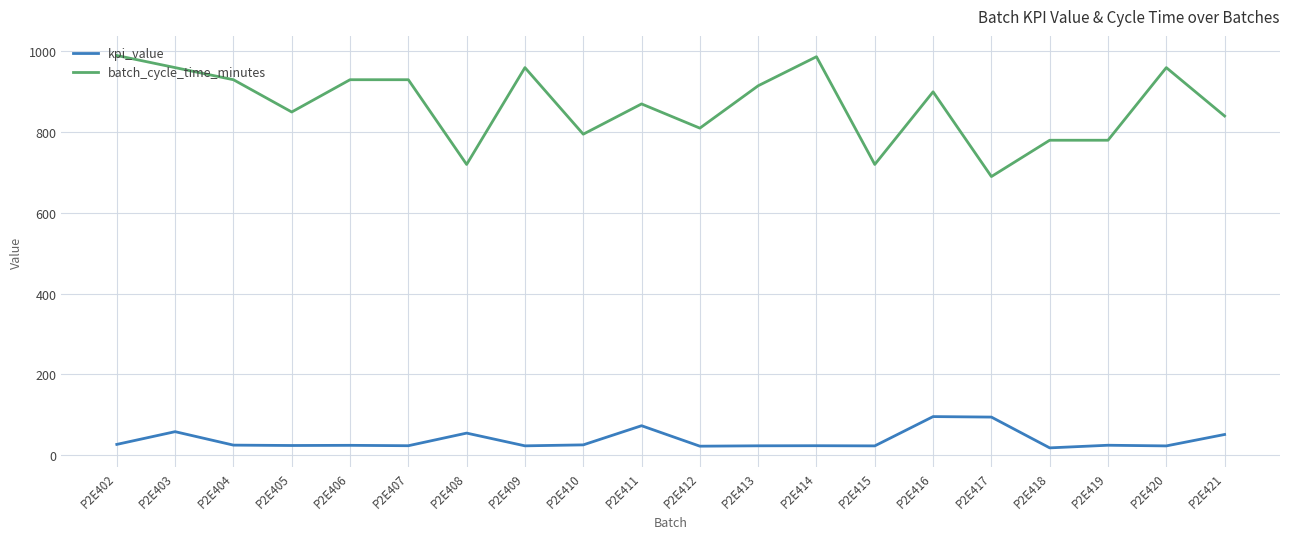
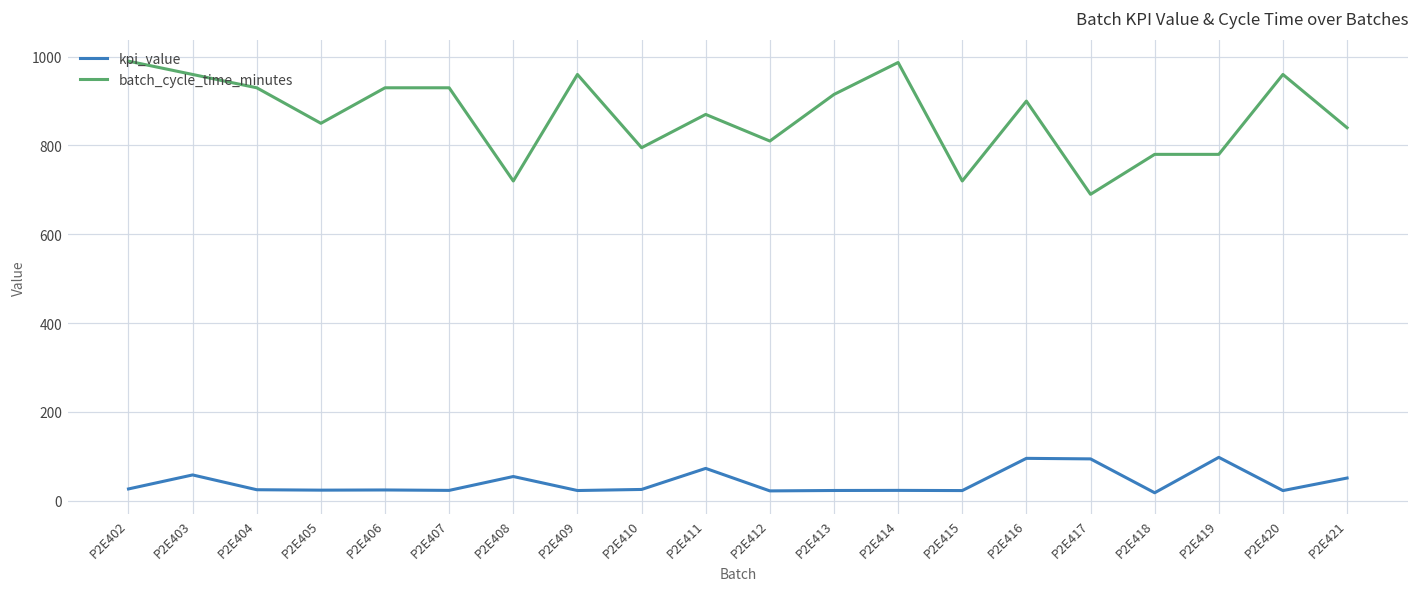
  {
    "kpi_value": {
      "P2E402": 30,
      "P2E403": 60,
      "P2E404": 20,
      "P2E405": 20,
      "P2E406": 20,
      "P2E407": 20,
      "P2E408": 50,
      "P2E409": 20,
      "P2E410": 30,
      "P2E411": 70,
      "P2E412": 20,
      "P2E413": 20,
      "P2E414": 20,
      "P2E415": 20,
      "P2E416": 100,
      "P2E417": 90,
      "P2E418": 20,
-     "P2E419": 20,
+     "P2E419": 100,
      "P2E420": 20,
      "P2E421": 50
    },
    "batch_cycle_time_minutes": {
      "P2E402": 990,
      "P2E403": 960,
      "P2E404": 930,
      "P2E405": 850,
      "P2E406": 930,
      "P2E407": 930,
      "P2E408": 720,
      "P2E409": 960,
      "P2E410": 800,
      "P2E411": 870,
      "P2E412": 810,
      "P2E413": 920,
      "P2E414": 990,
      "P2E415": 720,
      "P2E416": 900,
      "P2E417": 690,
      "P2E418": 780,
      "P2E419": 780,
      "P2E420": 960,
      "P2E421": 840
    }
  }
